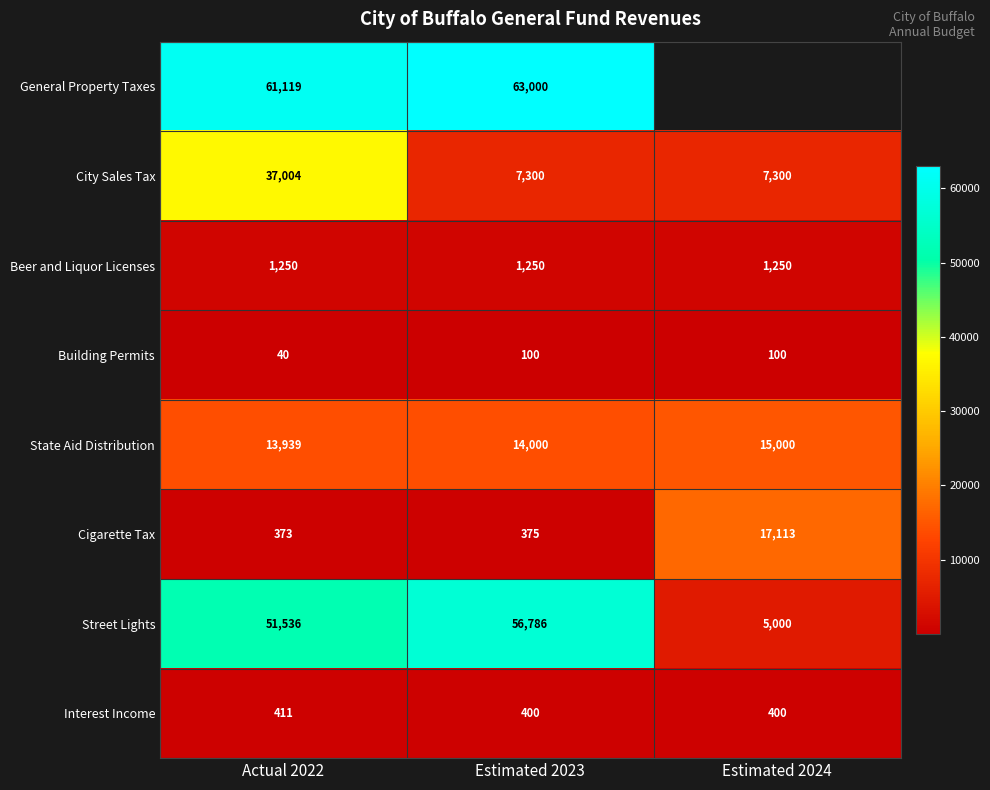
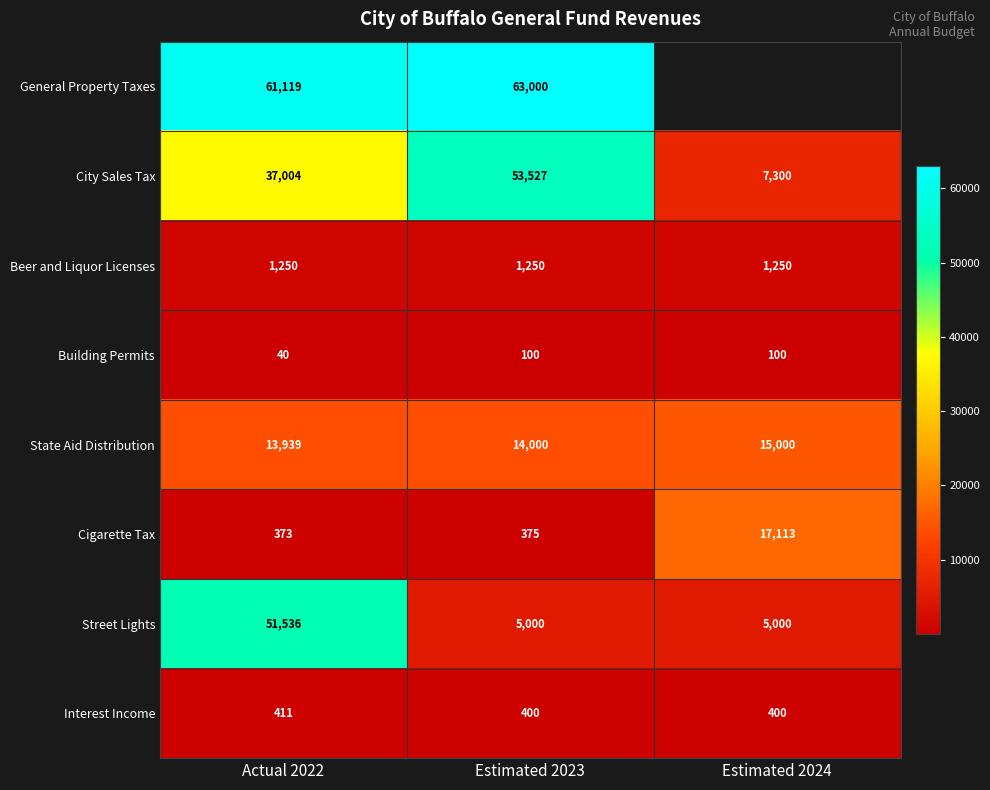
  {
    "General Property Taxes": {
      "Actual 2022": "61,119",
      "Estimated 2023": "63,000"
    },
    "City Sales Tax": {
      "Actual 2022": "37,004",
-     "Estimated 2023": "7,300",
+     "Estimated 2023": "53,527",
      "Estimated 2024": "7,300"
    },
    "Beer and Liquor Licenses": {
      "Actual 2022": "1,250",
      "Estimated 2023": "1,250",
      "Estimated 2024": "1,250"
    },
    "Building Permits": {
      "Actual 2022": "40",
      "Estimated 2023": "100",
      "Estimated 2024": "100"
    },
    "State Aid Distribution": {
      "Actual 2022": "13,939",
      "Estimated 2023": "14,000",
      "Estimated 2024": "15,000"
    },
    "Cigarette Tax": {
      "Actual 2022": "373",
      "Estimated 2023": "375",
      "Estimated 2024": "17,113"
    },
    "Street Lights": {
      "Actual 2022": "51,536",
-     "Estimated 2023": "56,786",
+     "Estimated 2023": "5,000",
      "Estimated 2024": "5,000"
    },
    "Interest Income": {
      "Actual 2022": "411",
      "Estimated 2023": "400",
      "Estimated 2024": "400"
    }
  }
